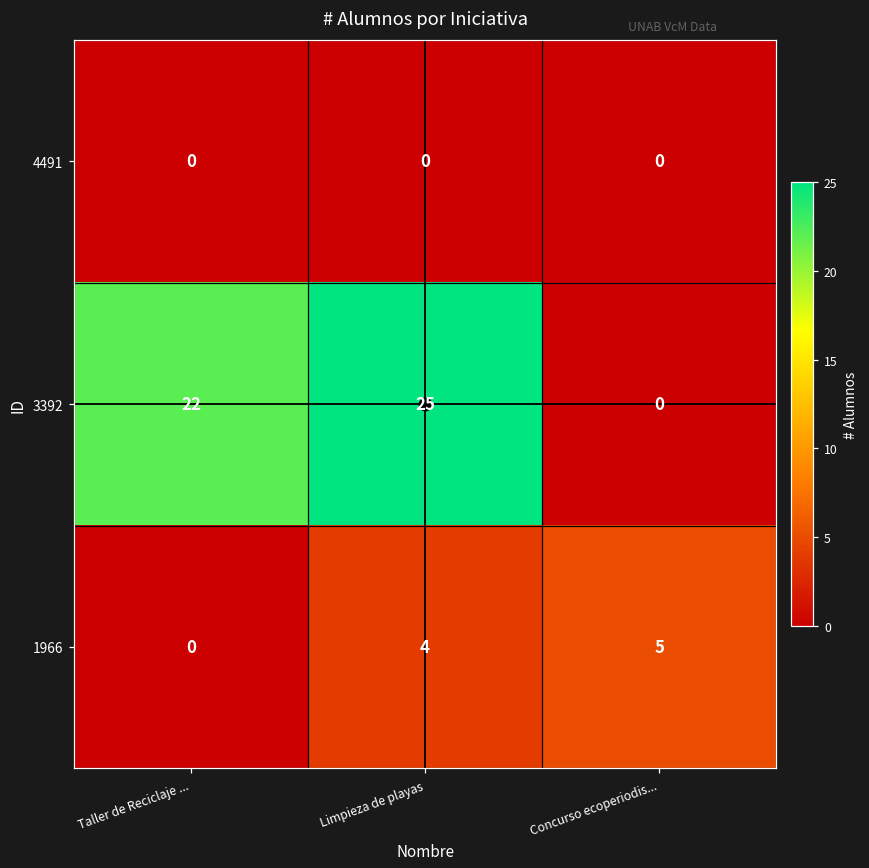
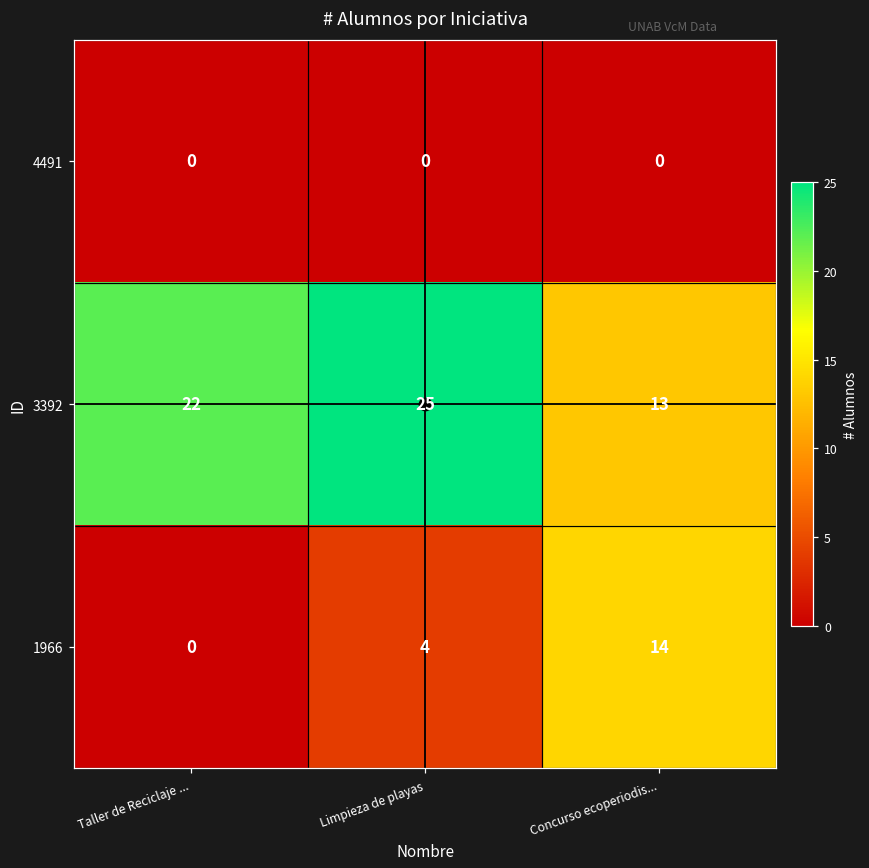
  {
    "4491": {
      "Taller de Reciclaje ...": 0,
      "Limpieza de playas": 0,
      "Concurso ecoperiodis...": 0
    },
    "3392": {
      "Taller de Reciclaje ...": 22,
-     "Concurso ecoperiodis...": 0
+     "Concurso ecoperiodis...": 13
    },
    "1966": {
      "Taller de Reciclaje ...": 0,
      "Limpieza de playas": 4,
-     "Concurso ecoperiodis...": 5
+     "Concurso ecoperiodis...": 14
    }
  }
